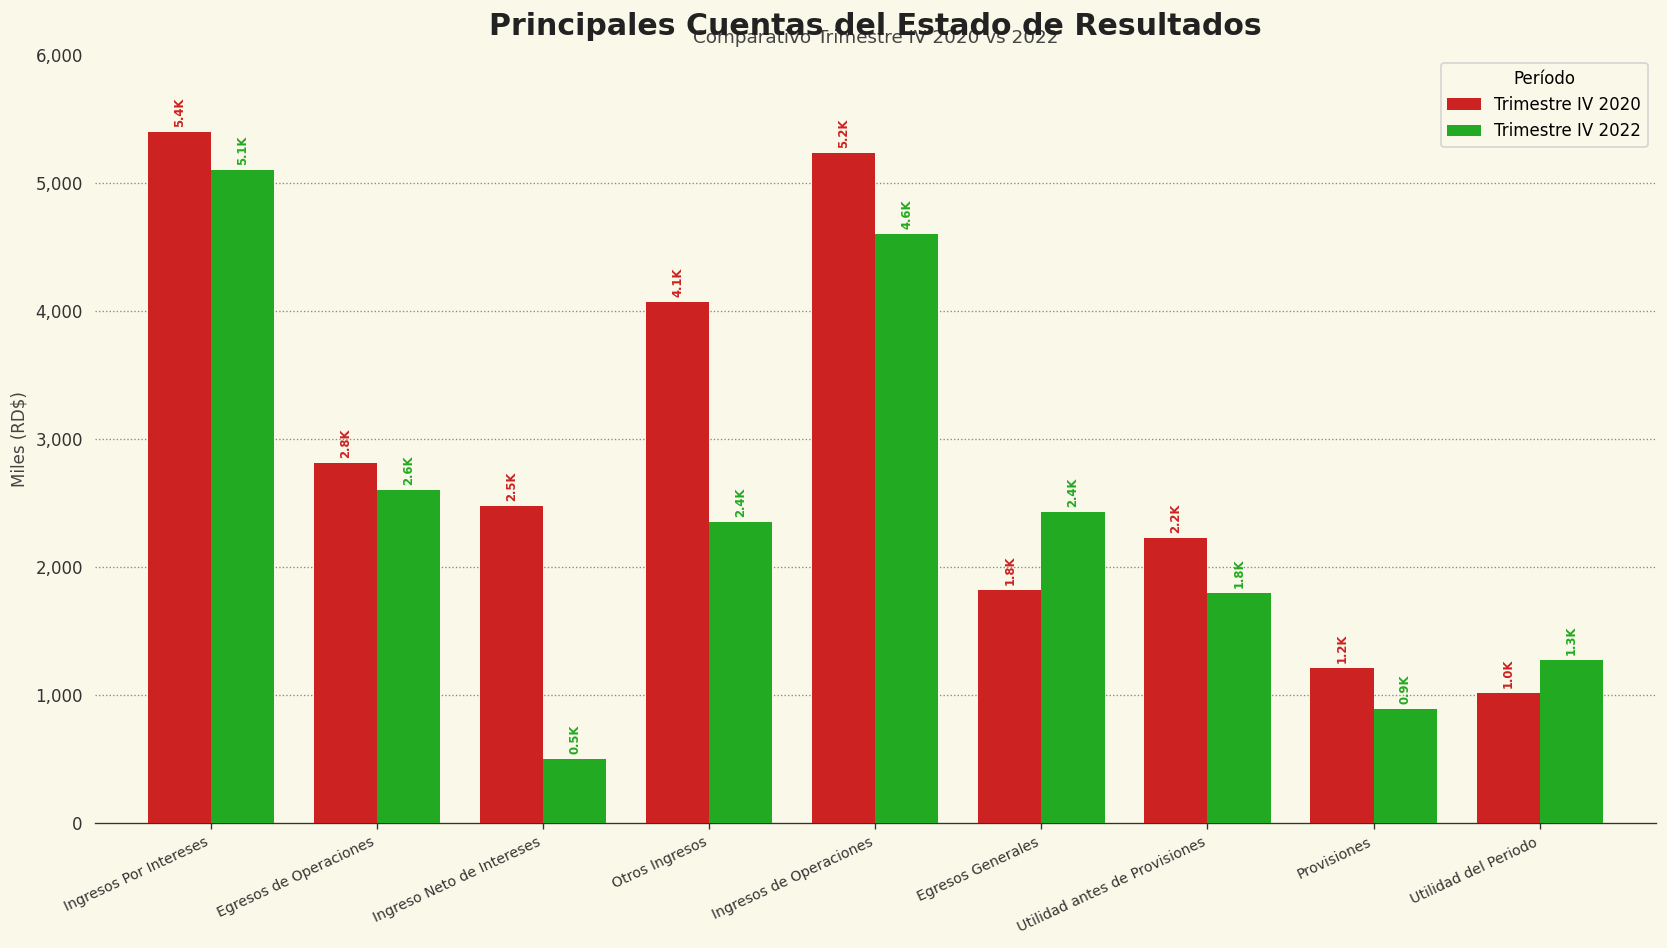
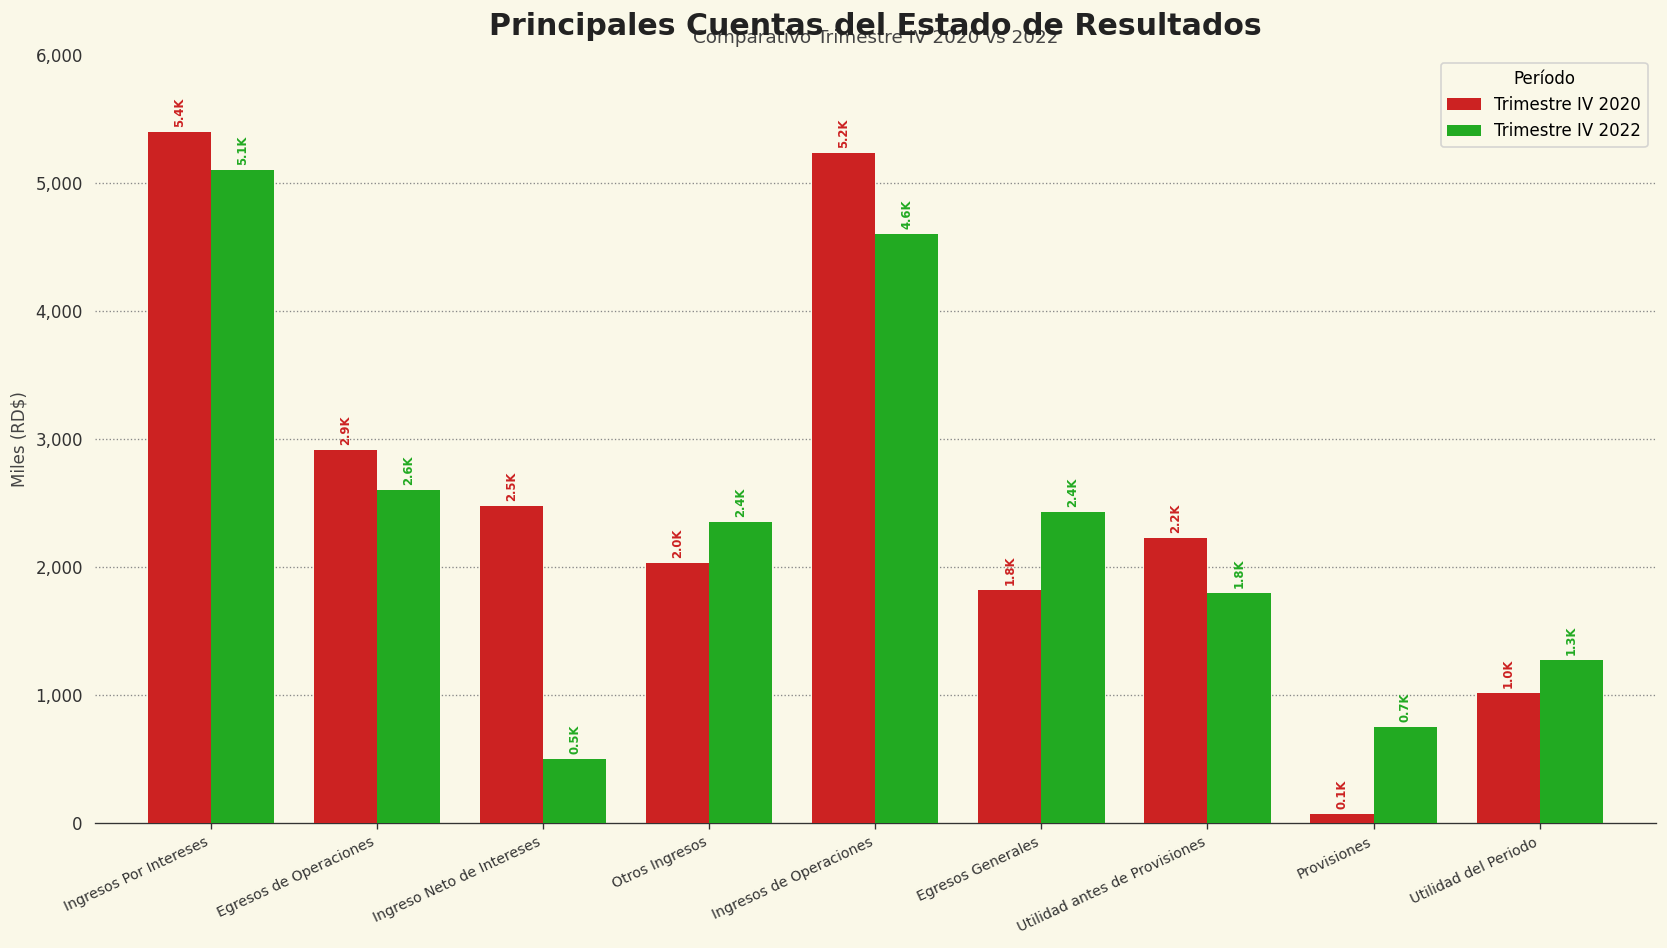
  {
    "Trimestre IV 2020": {
      "Ingresos Por Intereses": "5.4K",
-     "Egresos de Operaciones": "2.8K",
+     "Egresos de Operaciones": "2.9K",
      "Ingreso Neto de Intereses": "2.5K",
-     "Otros Ingresos": "4.1K",
+     "Otros Ingresos": "2.0K",
      "Ingresos de Operaciones": "5.2K",
      "Egresos Generales": "1.8K",
      "Utilidad antes de Provisiones": "2.2K",
-     "Provisiones": "1.2K",
+     "Provisiones": "0.1K",
      "Utilidad del Periodo": "1.0K"
    },
    "Trimestre IV 2022": {
      "Ingresos Por Intereses": "5.1K",
      "Egresos de Operaciones": "2.6K",
      "Ingreso Neto de Intereses": "0.5K",
      "Otros Ingresos": "2.4K",
      "Ingresos de Operaciones": "4.6K",
      "Egresos Generales": "2.4K",
      "Utilidad antes de Provisiones": "1.8K",
-     "Provisiones": "0.9K",
+     "Provisiones": "0.7K",
      "Utilidad del Periodo": "1.3K"
    }
  }
